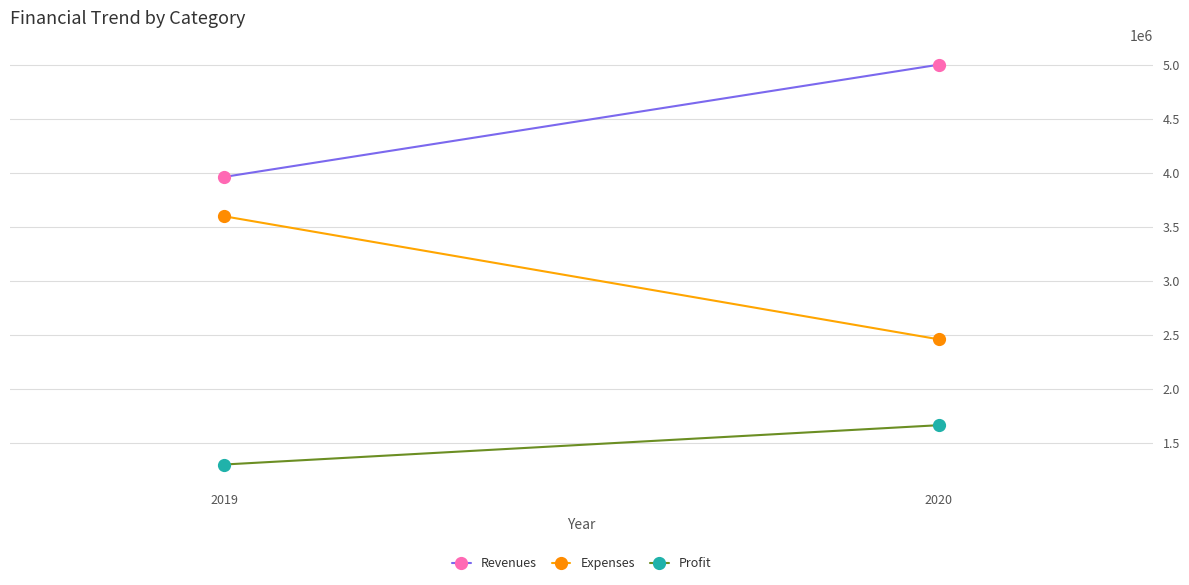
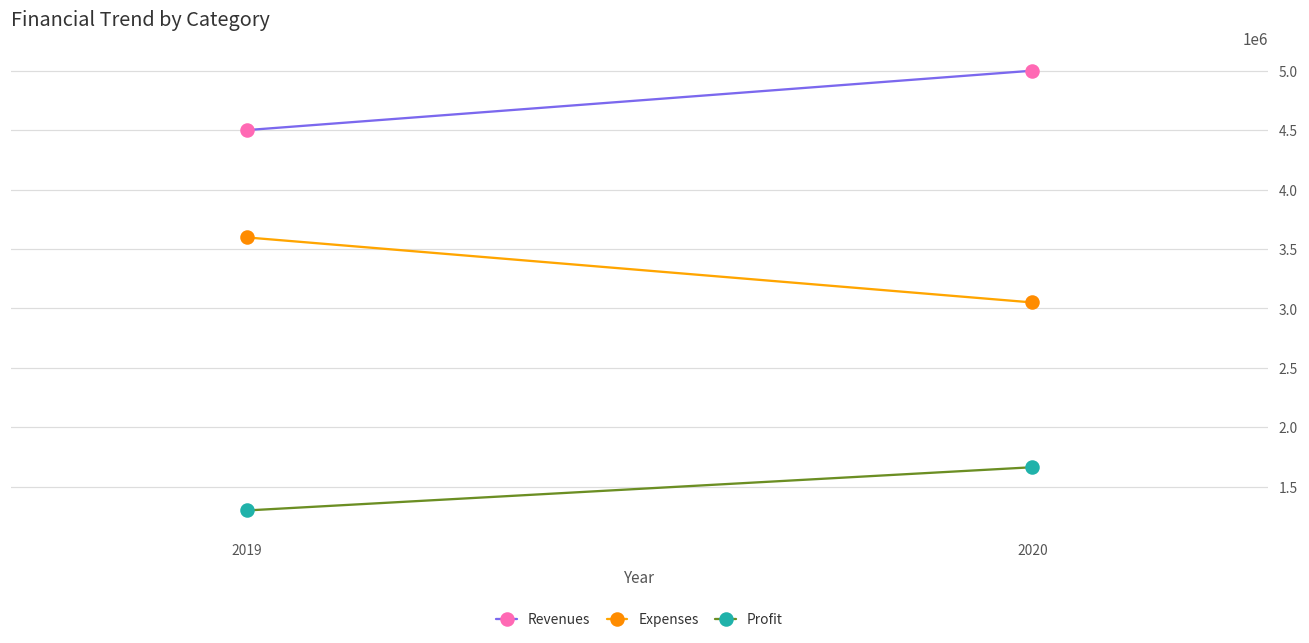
  {
    "Revenues": {
-     "2019": 3960000,
+     "2019": 4500000,
      "2020": 5000000
    },
    "Expenses": {
      "2019": 3600000,
-     "2020": 2460000
+     "2020": 3050000
    },
    "Profit": {
      "2019": 1300000,
      "2020": 1660000
    }
  }
